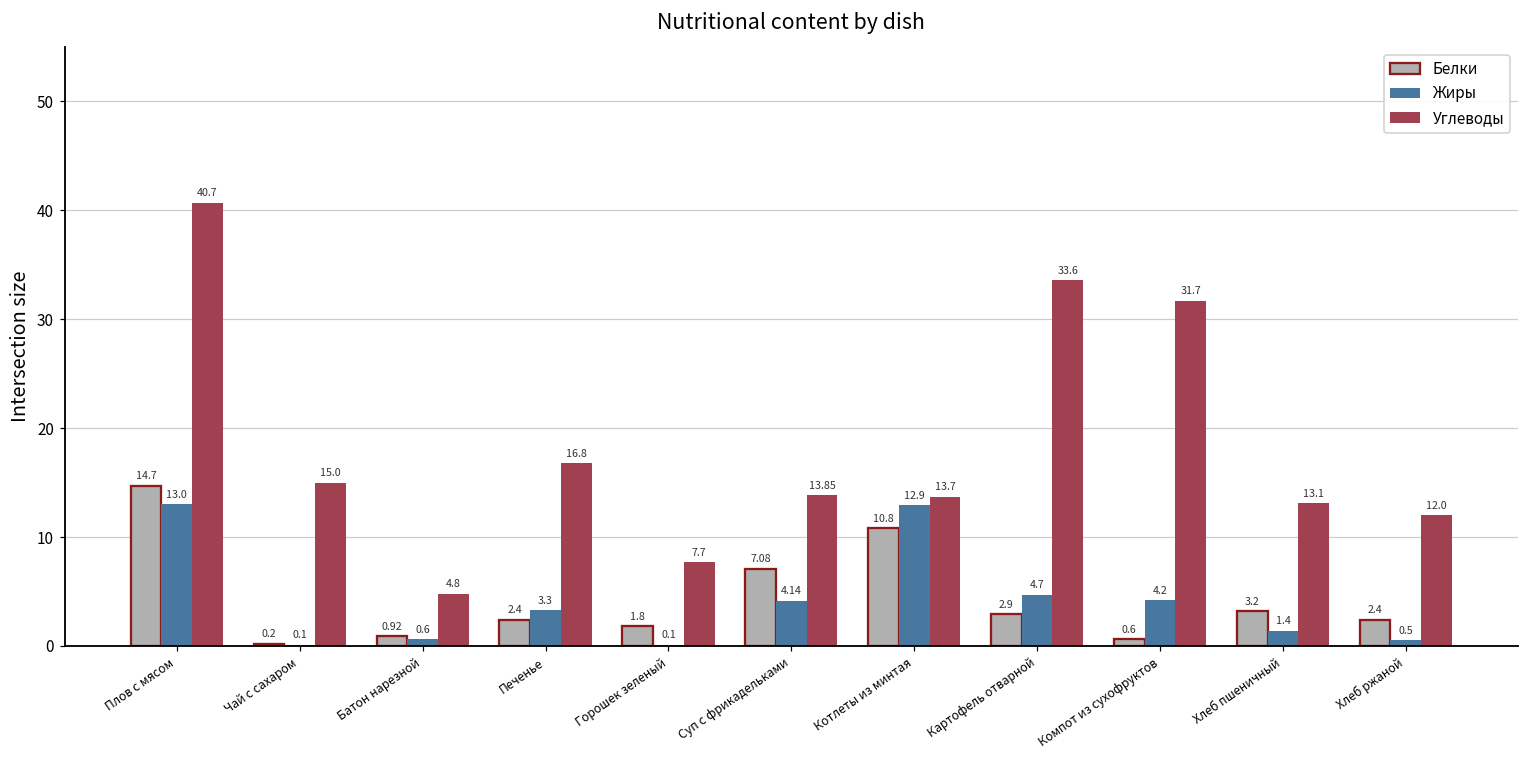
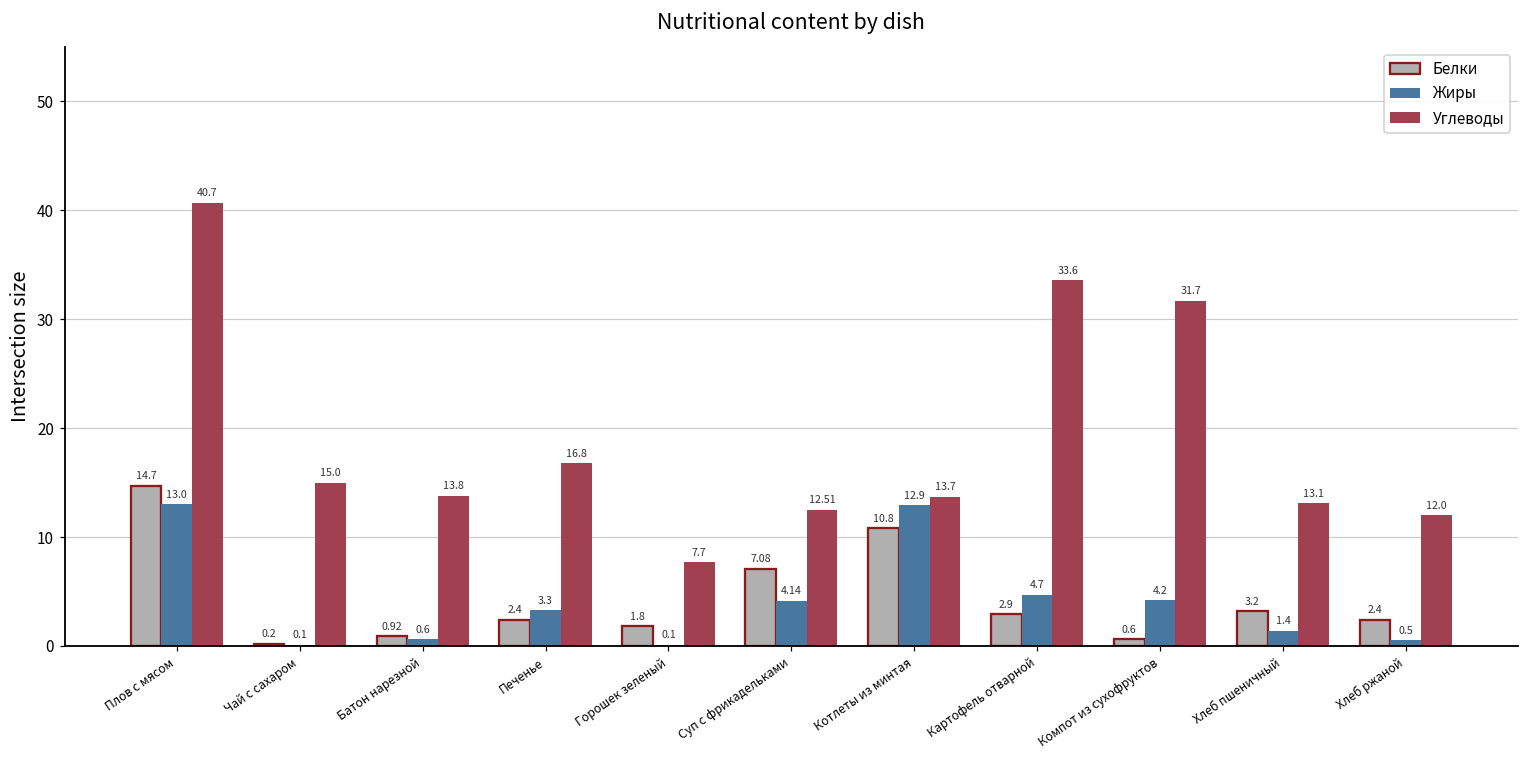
  {
    "Белки": {
      "Плов с мясом": 14.7,
      "Чай с сахаром": 0.2,
      "Батон нарезной": 0.92,
      "Печенье": 2.4,
      "Горошек зеленый": 1.8,
      "Суп с фрикадельками": 7.08,
      "Котлеты из минтая": 10.8,
      "Картофель отварной": 2.9,
      "Компот из сухофруктов": 0.6,
      "Хлеб пшеничный": 3.2,
      "Хлеб ржаной": 2.4
    },
    "Жиры": {
      "Плов с мясом": 13.0,
      "Чай с сахаром": 0.1,
      "Батон нарезной": 0.6,
      "Печенье": 3.3,
      "Горошек зеленый": 0.1,
      "Суп с фрикадельками": 4.14,
      "Котлеты из минтая": 12.9,
      "Картофель отварной": 4.7,
      "Компот из сухофруктов": 4.2,
      "Хлеб пшеничный": 1.4,
      "Хлеб ржаной": 0.5
    },
    "Углеводы": {
      "Плов с мясом": 40.7,
      "Чай с сахаром": 15.0,
-     "Батон нарезной": 4.8,
+     "Батон нарезной": 13.8,
      "Печенье": 16.8,
      "Горошек зеленый": 7.7,
-     "Суп с фрикадельками": 13.85,
+     "Суп с фрикадельками": 12.51,
      "Котлеты из минтая": 13.7,
      "Картофель отварной": 33.6,
      "Компот из сухофруктов": 31.7,
      "Хлеб пшеничный": 13.1,
      "Хлеб ржаной": 12.0
    }
  }
